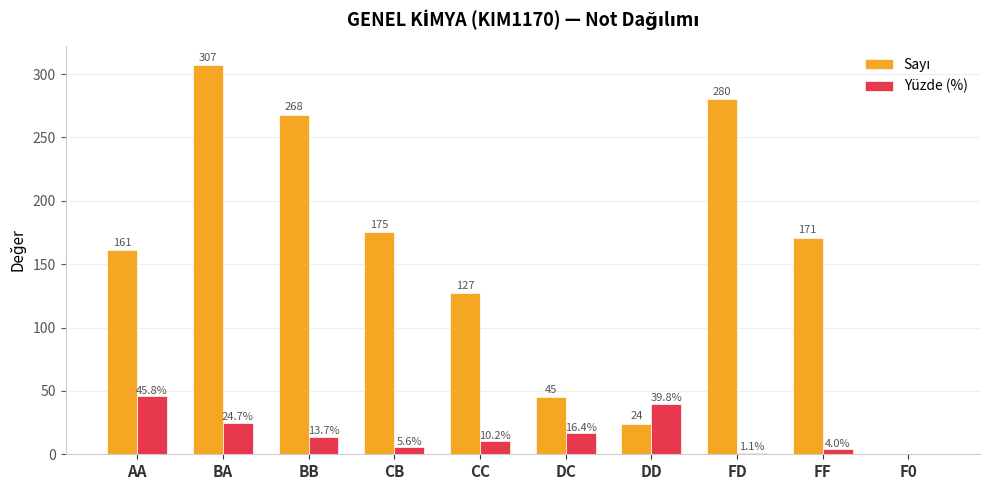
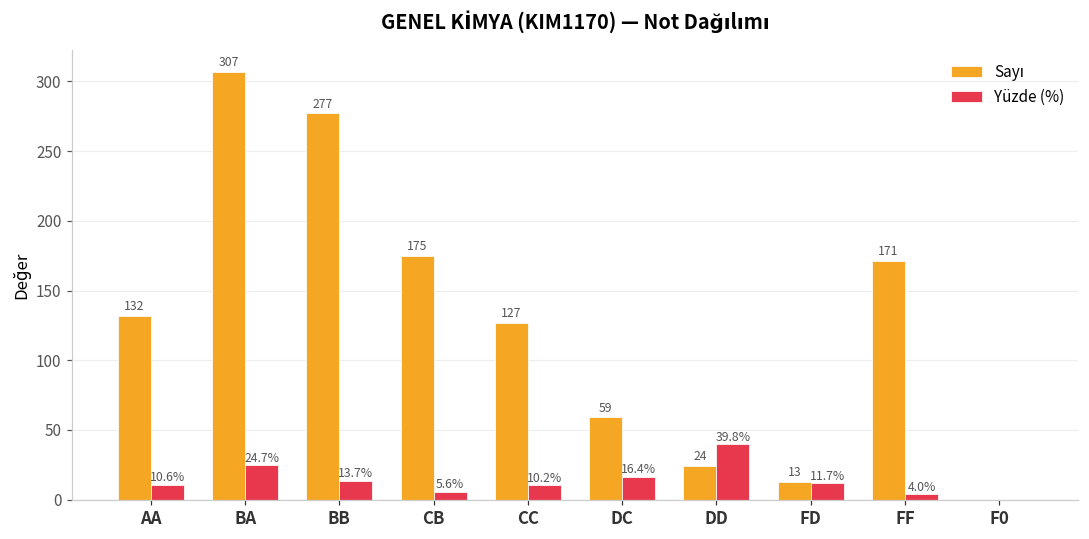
  {
    "Sayı": {
-     "AA": "161",
+     "AA": "132",
      "BA": "307",
-     "BB": "268",
+     "BB": "277",
      "CB": "175",
      "CC": "127",
-     "DC": "45",
+     "DC": "59",
      "DD": "24",
-     "FD": "280",
+     "FD": "13",
      "FF": "171"
    },
    "Yüzde (%)": {
-     "AA": "45.8%",
+     "AA": "10.6%",
      "BA": "24.7%",
      "BB": "13.7%",
      "CB": "5.6%",
      "CC": "10.2%",
      "DC": "16.4%",
      "DD": "39.8%",
-     "FD": "1.1%",
+     "FD": "11.7%",
      "FF": "4.0%"
    }
  }
